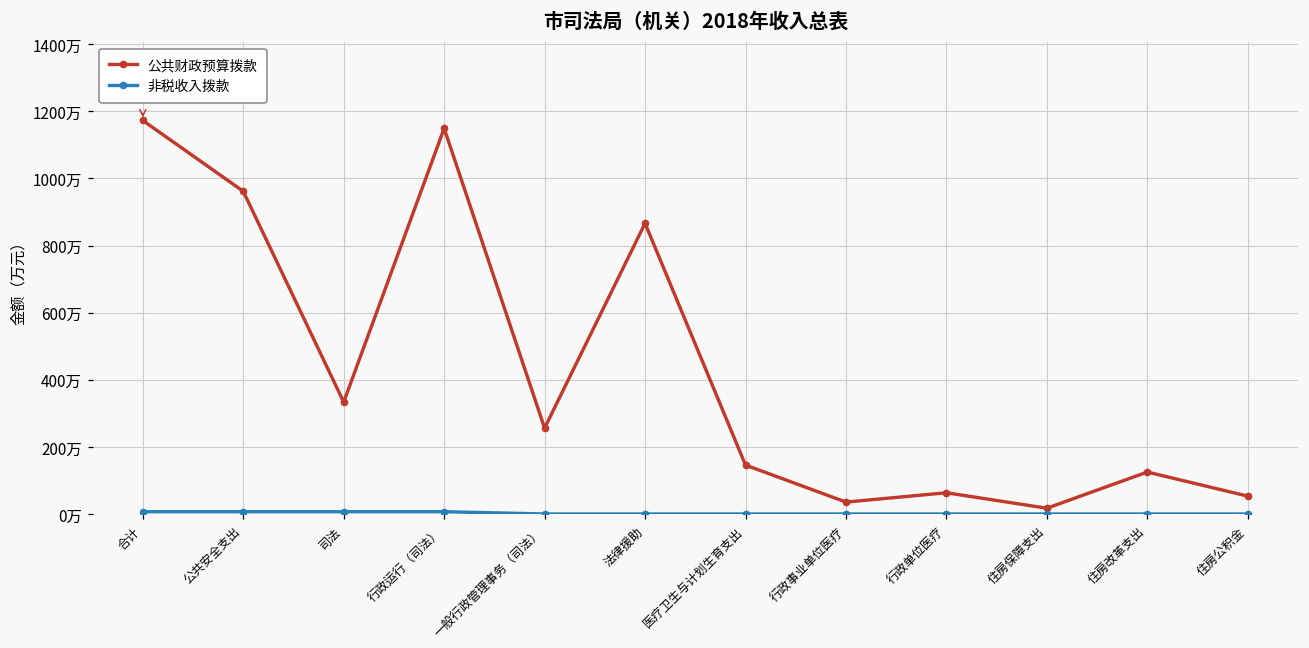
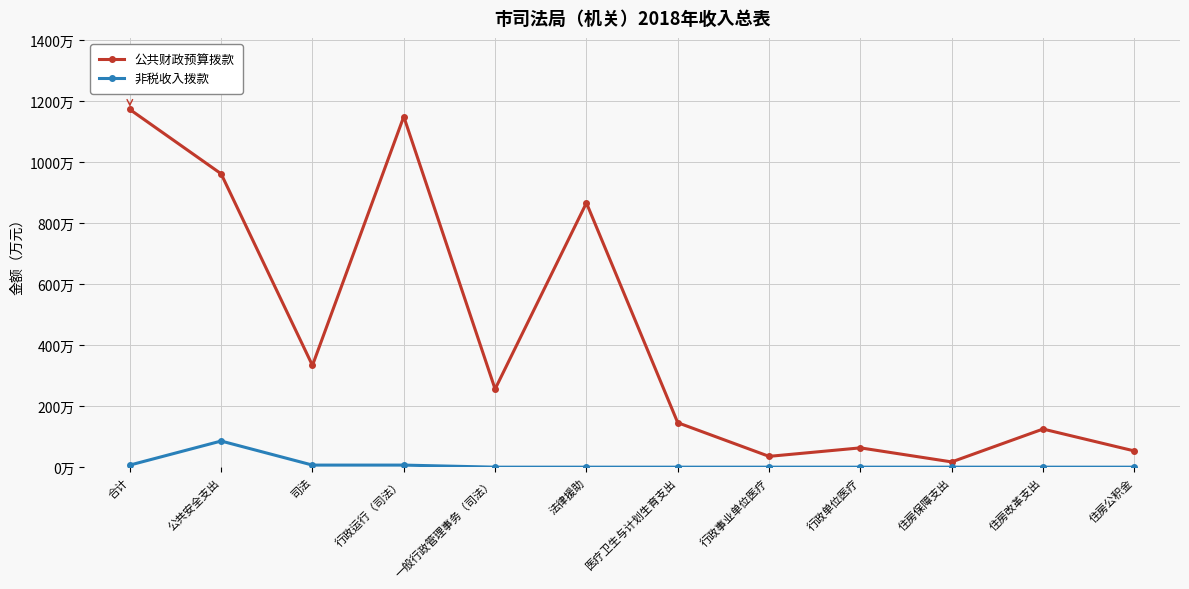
  {
    "公共财政预算拨款": {
      "合计": "1170万",
      "公共安全支出": "960万",
      "司法": "330万",
      "行政运行（司法）": "1150万",
      "一般行政管理事务（司法）": "260万",
      "法律援助": "870万",
      "医疗卫生与计划生育支出": "150万",
      "行政事业单位医疗": "40万",
      "行政单位医疗": "60万",
      "住房保障支出": "20万",
      "住房改革支出": "130万",
      "住房公积金": "50万"
    },
    "非税收入拨款": {
      "合计": "10万",
-     "公共安全支出": "10万",
+     "公共安全支出": "90万",
      "司法": "10万",
      "行政运行（司法）": "10万",
      "一般行政管理事务（司法）": "0万",
      "法律援助": "0万",
      "医疗卫生与计划生育支出": "0万",
      "行政事业单位医疗": "0万",
      "行政单位医疗": "0万",
      "住房保障支出": "0万",
      "住房改革支出": "0万",
      "住房公积金": "0万"
    }
  }
